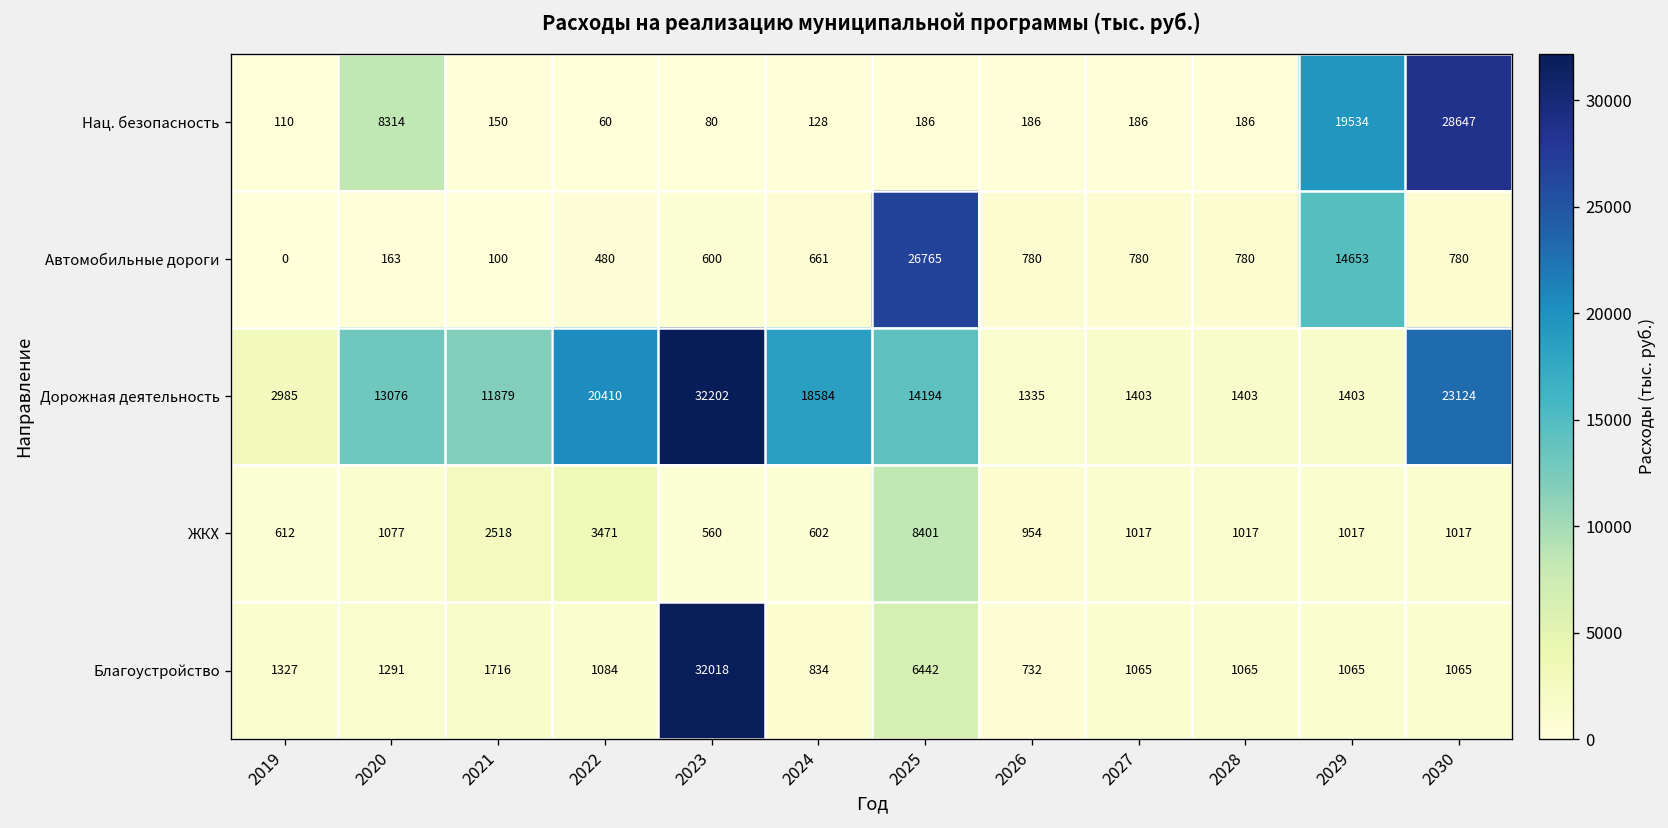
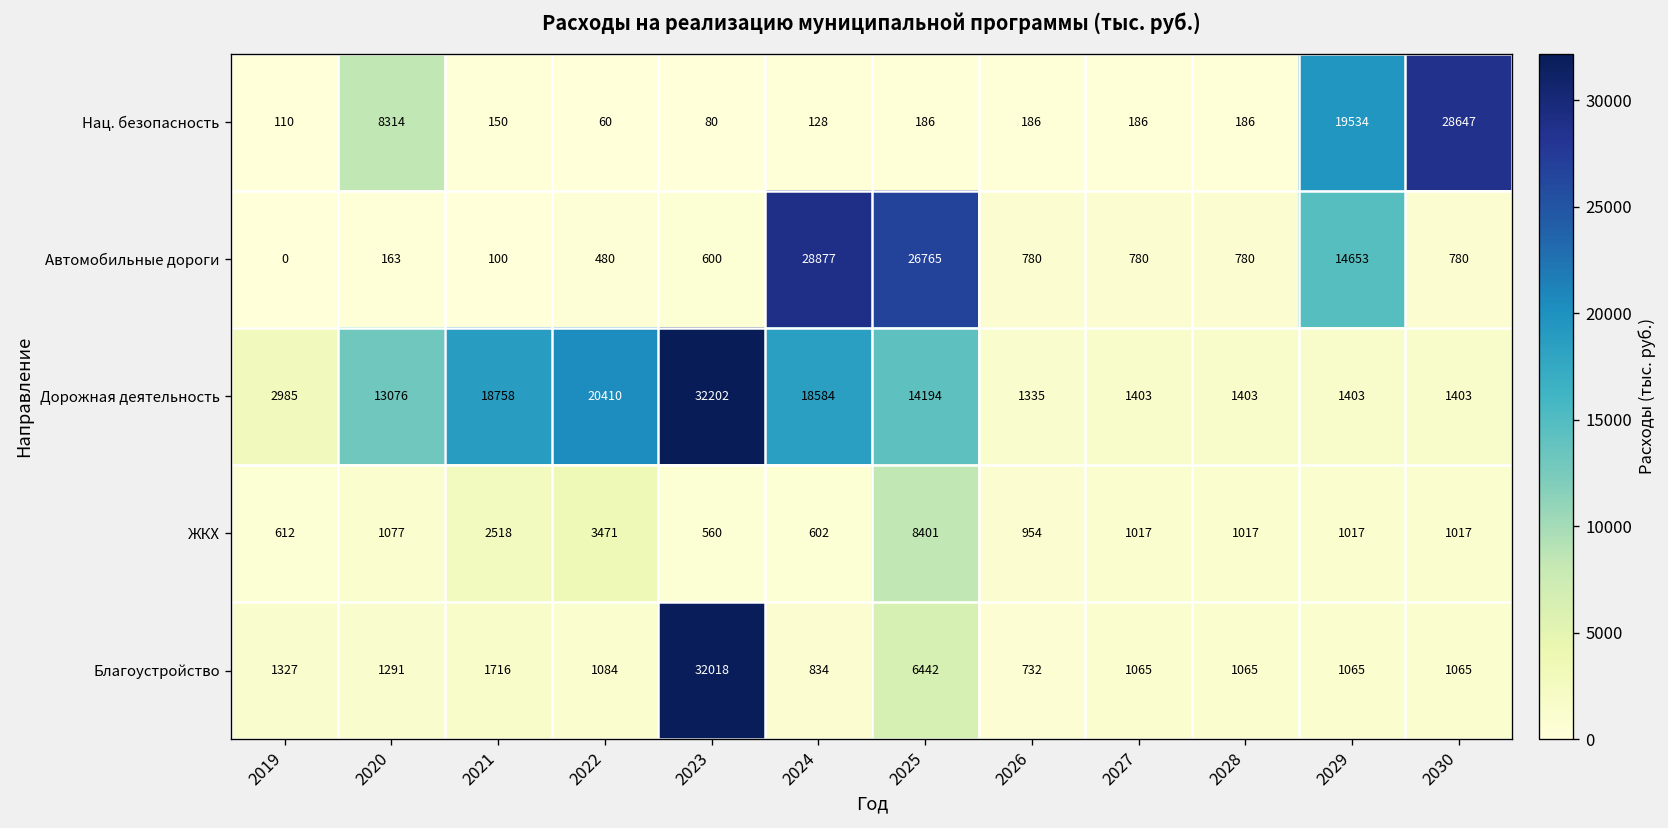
  {
    "Нац. безопасность": {
      "2019": 110,
      "2020": 8314,
      "2021": 150,
      "2022": 60,
      "2023": 80,
      "2024": 128,
      "2025": 186,
      "2026": 186,
      "2027": 186,
      "2028": 186,
      "2029": 19534,
      "2030": 28647
    },
    "Автомобильные дороги": {
      "2019": 0,
      "2020": 163,
      "2021": 100,
      "2022": 480,
      "2023": 600,
-     "2024": 661,
+     "2024": 28877,
      "2025": 26765,
      "2026": 780,
      "2027": 780,
      "2028": 780,
      "2029": 14653,
      "2030": 780
    },
    "Дорожная деятельность": {
      "2019": 2985,
      "2020": 13076,
-     "2021": 11879,
+     "2021": 18758,
      "2022": 20410,
      "2023": 32202,
      "2024": 18584,
      "2025": 14194,
      "2026": 1335,
      "2027": 1403,
      "2028": 1403,
      "2029": 1403,
-     "2030": 23124
+     "2030": 1403
    },
    "ЖКХ": {
      "2019": 612,
      "2020": 1077,
      "2021": 2518,
      "2022": 3471,
      "2023": 560,
      "2024": 602,
      "2025": 8401,
      "2026": 954,
      "2027": 1017,
      "2028": 1017,
      "2029": 1017,
      "2030": 1017
    },
    "Благоустройство": {
      "2019": 1327,
      "2020": 1291,
      "2021": 1716,
      "2022": 1084,
      "2023": 32018,
      "2024": 834,
      "2025": 6442,
      "2026": 732,
      "2027": 1065,
      "2028": 1065,
      "2029": 1065,
      "2030": 1065
    }
  }
